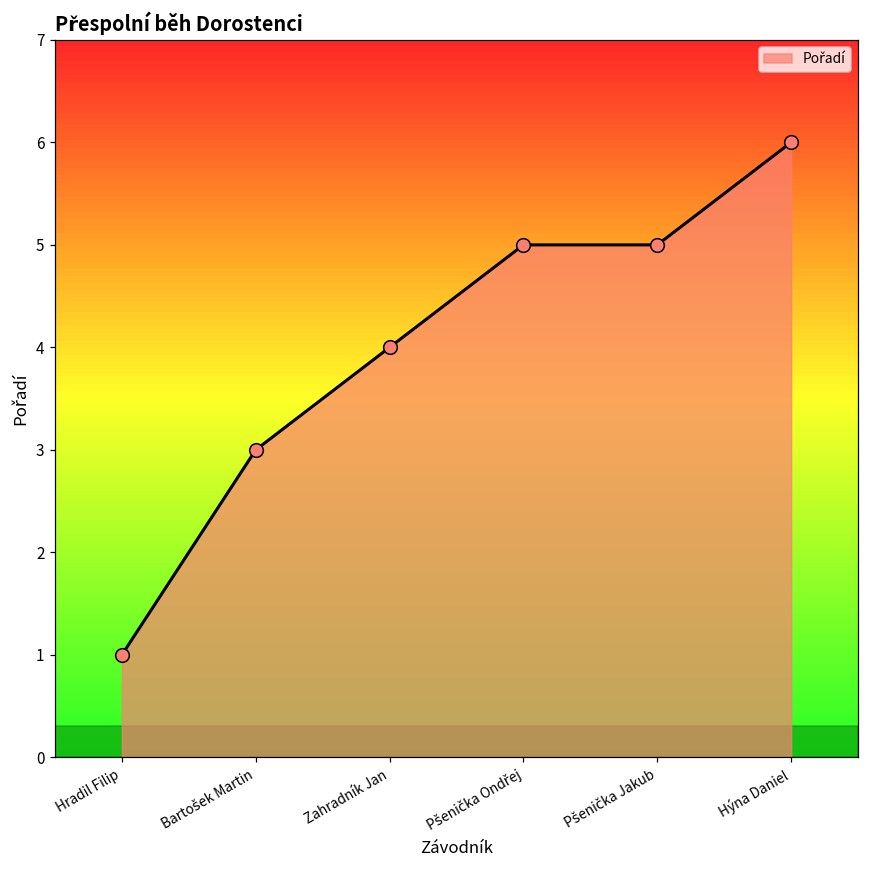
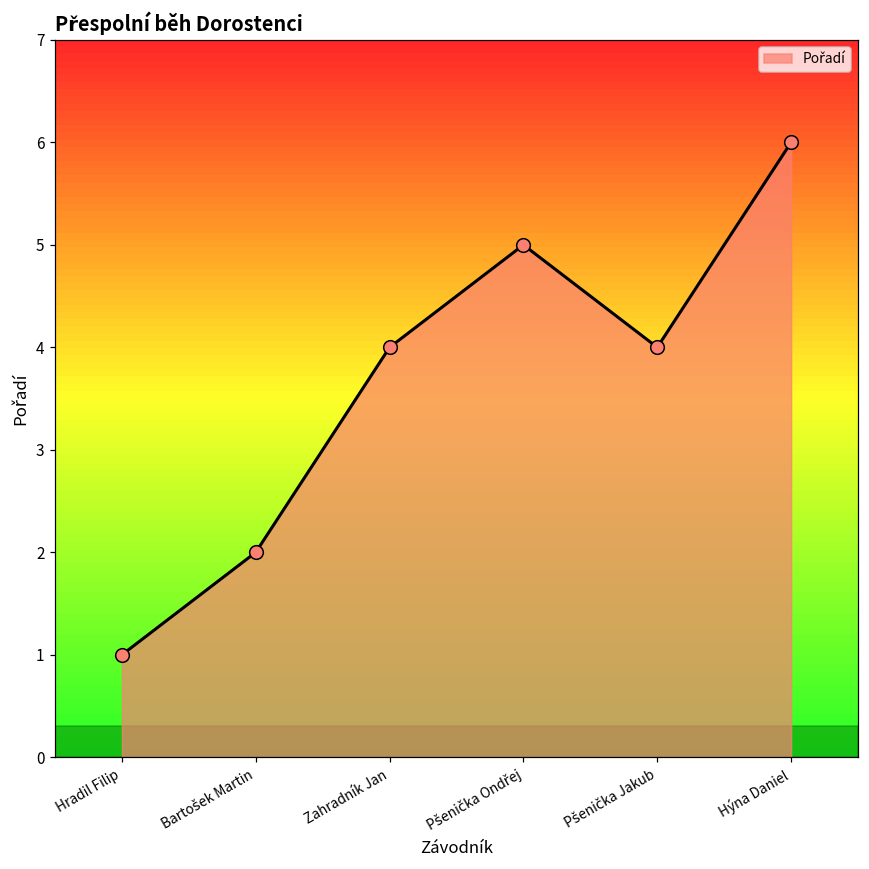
  {
    "Hradil Filip": 1,
-   "Bartošek Martin": 3,
+   "Bartošek Martin": 2,
    "Zahradník Jan": 4,
    "Pšenička Ondřej": 5,
-   "Pšenička Jakub": 5,
+   "Pšenička Jakub": 4,
    "Hýna Daniel": 6
  }
